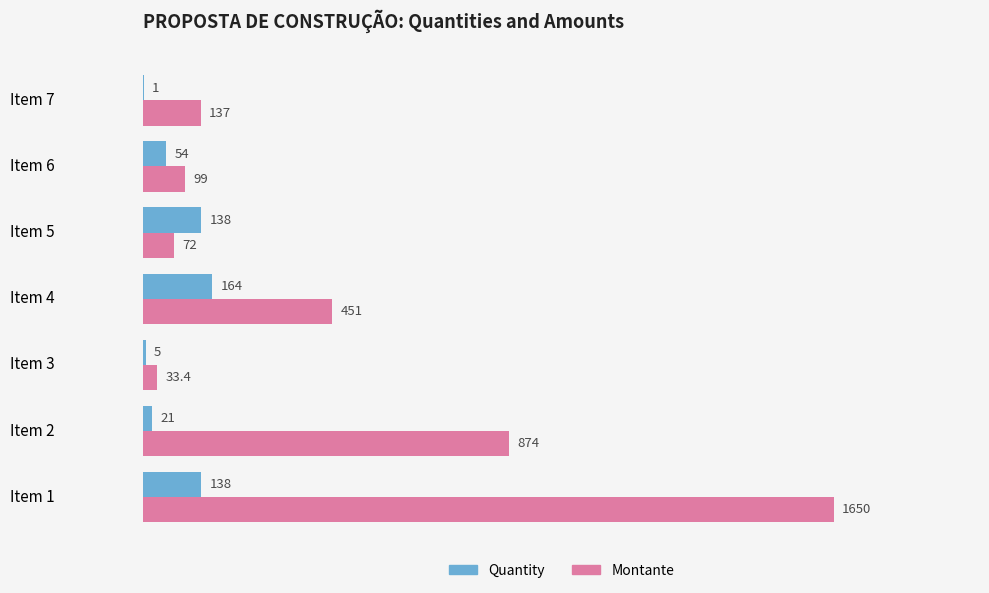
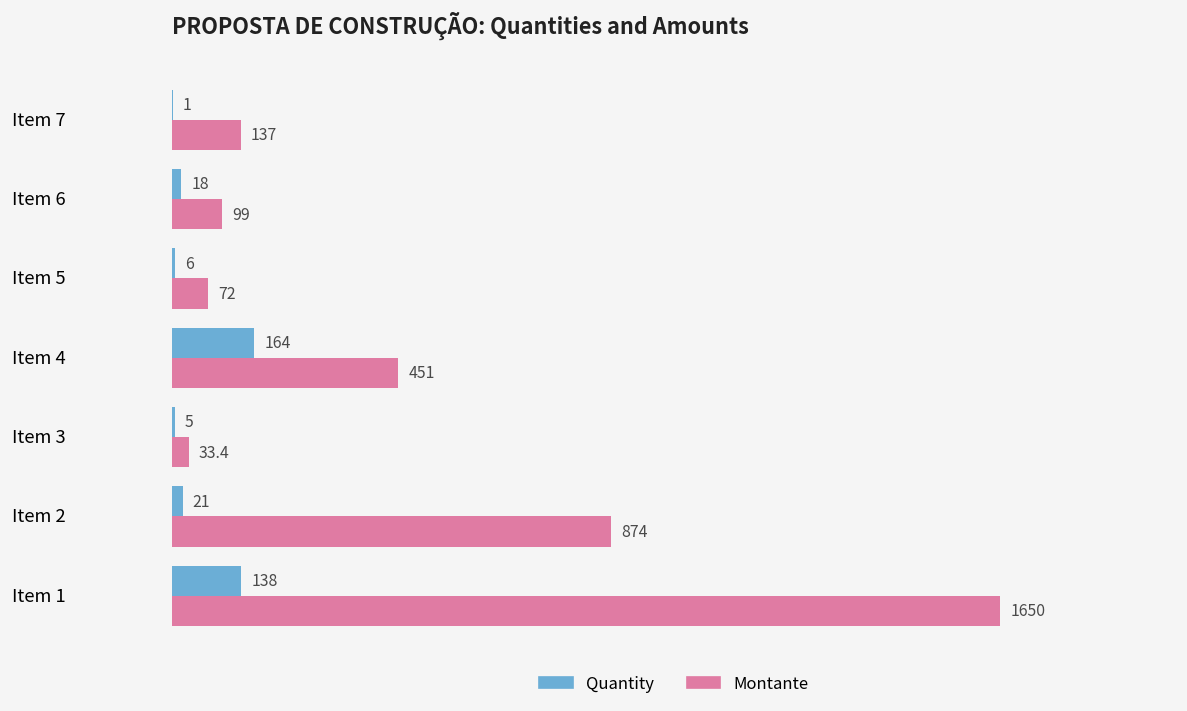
  {
    "Quantity": {
      "Item 7": 1,
-     "Item 6": 54,
-     "Item 5": 138,
+     "Item 6": 18,
+     "Item 5": 6,
      "Item 4": 164,
      "Item 3": 5,
      "Item 2": 21,
      "Item 1": 138
    },
    "Montante": {
      "Item 7": 137,
      "Item 6": 99,
      "Item 5": 72,
      "Item 4": 451,
      "Item 3": 33.4,
      "Item 2": 874,
      "Item 1": 1650
    }
  }
